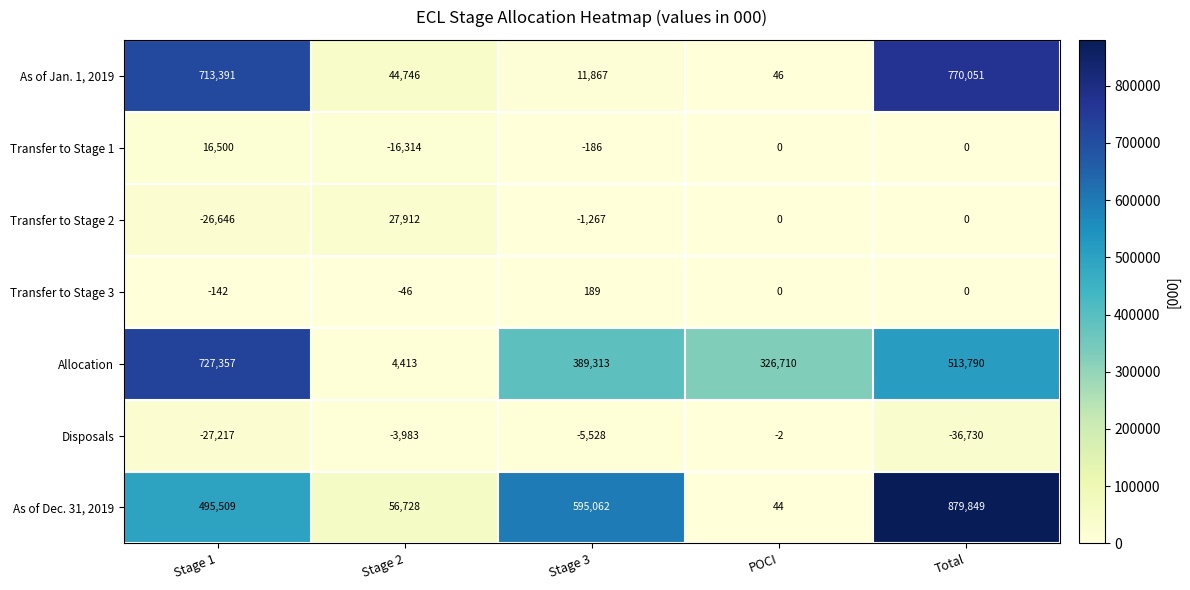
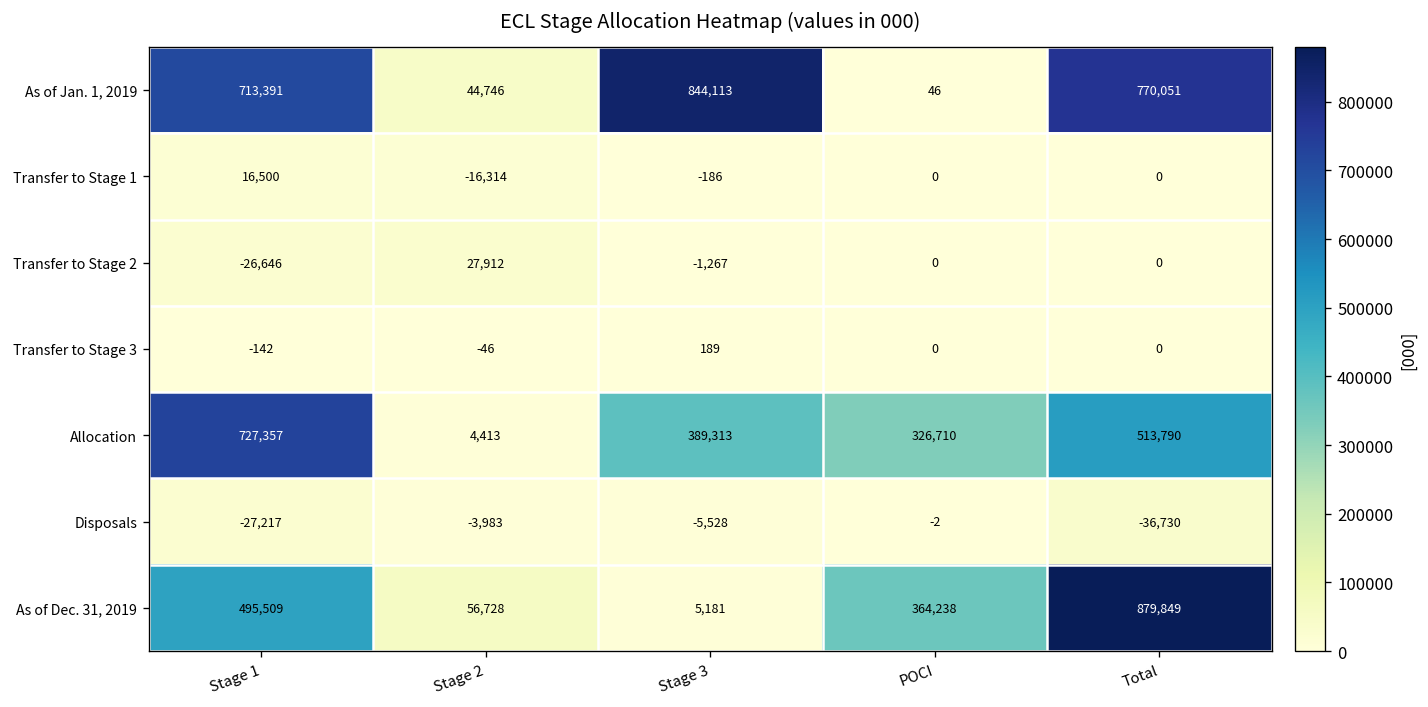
  {
    "As of Jan. 1, 2019": {
      "Stage 1": "713,391",
      "Stage 2": "44,746",
-     "Stage 3": "11,867",
+     "Stage 3": "844,113",
      "POCI": "46",
      "Total": "770,051"
    },
    "Transfer to Stage 1": {
      "Stage 1": "16,500",
      "Stage 2": "-16,314",
      "Stage 3": "-186",
      "POCI": "0",
      "Total": "0"
    },
    "Transfer to Stage 2": {
      "Stage 1": "-26,646",
      "Stage 2": "27,912",
      "Stage 3": "-1,267",
      "POCI": "0",
      "Total": "0"
    },
    "Transfer to Stage 3": {
      "Stage 1": "-142",
      "Stage 2": "-46",
      "Stage 3": "189",
      "POCI": "0",
      "Total": "0"
    },
    "Allocation": {
      "Stage 1": "727,357",
      "Stage 2": "4,413",
      "Stage 3": "389,313",
      "POCI": "326,710",
      "Total": "513,790"
    },
    "Disposals": {
      "Stage 1": "-27,217",
      "Stage 2": "-3,983",
      "Stage 3": "-5,528",
      "POCI": "-2",
      "Total": "-36,730"
    },
    "As of Dec. 31, 2019": {
      "Stage 1": "495,509",
      "Stage 2": "56,728",
-     "Stage 3": "595,062",
-     "POCI": "44",
+     "Stage 3": "5,181",
+     "POCI": "364,238",
      "Total": "879,849"
    }
  }
